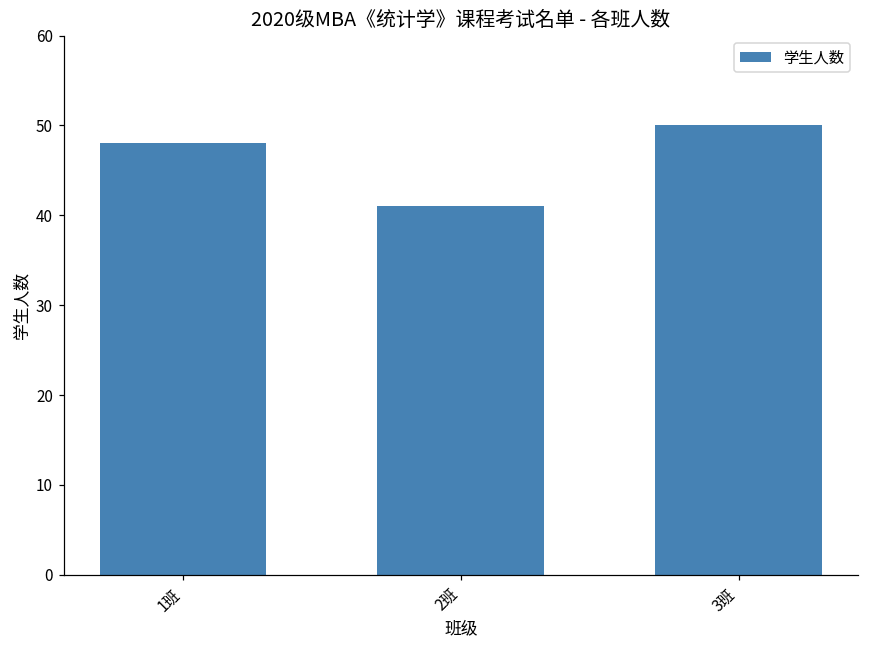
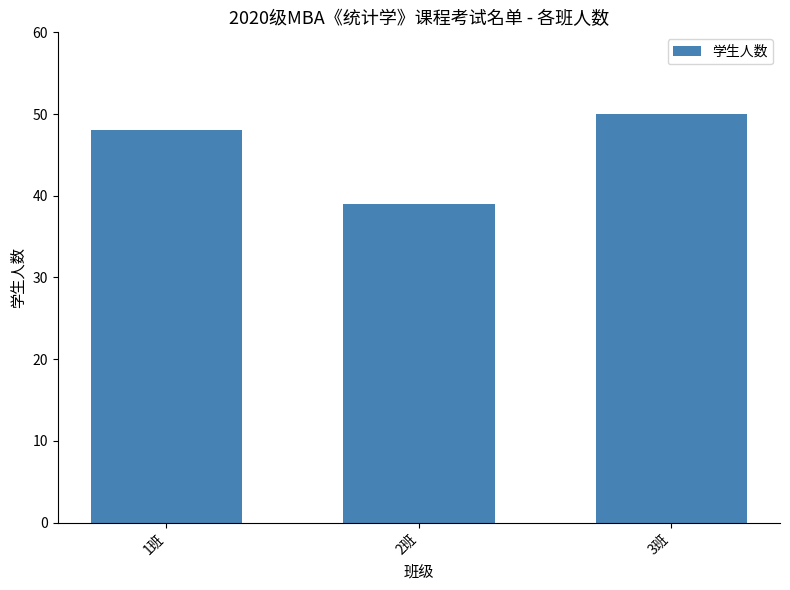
  {
    "1班": 48,
-   "2班": 41,
+   "2班": 39,
    "3班": 50
  }
